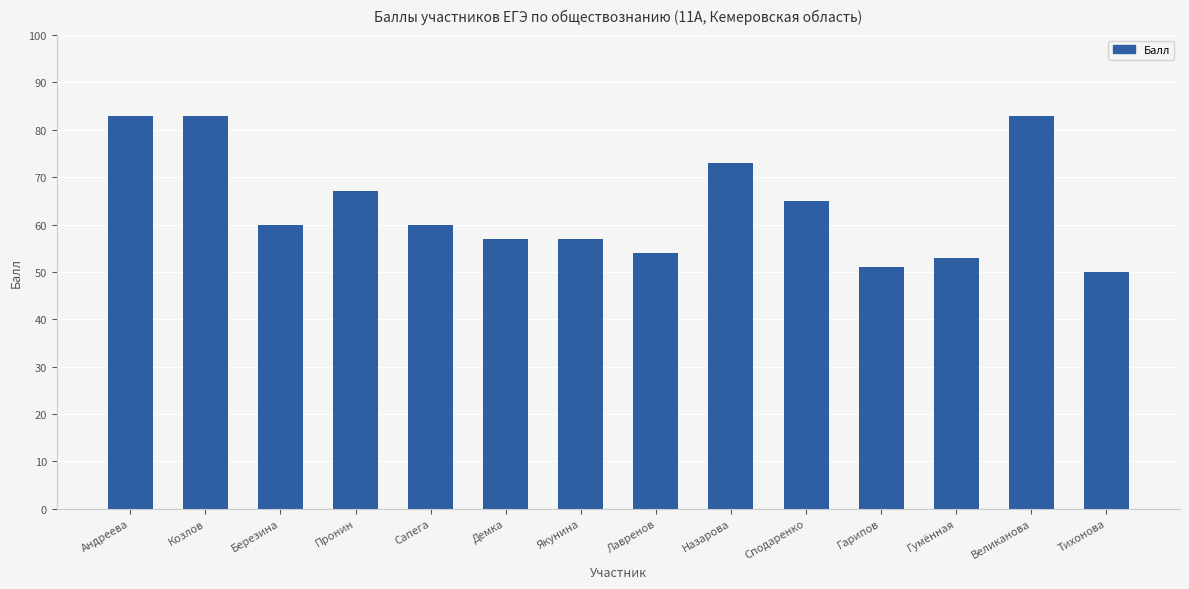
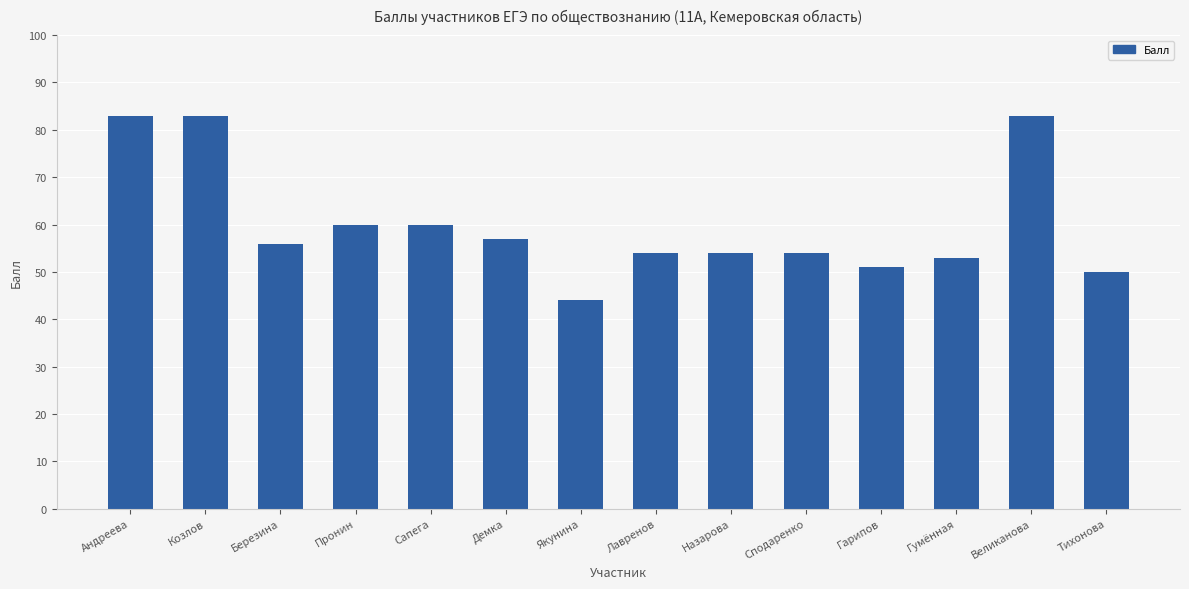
  {
    "Андреева": 83,
    "Козлов": 83,
-   "Березина": 60,
-   "Пронин": 67,
+   "Березина": 56,
+   "Пронин": 60,
    "Сапега": 60,
    "Демка": 57,
-   "Якунина": 57,
+   "Якунина": 44,
    "Лавренов": 54,
-   "Назарова": 73,
-   "Сподаренко": 65,
+   "Назарова": 54,
+   "Сподаренко": 54,
    "Гарипов": 51,
    "Гумённая": 53,
    "Великанова": 83,
    "Тихонова": 50
  }
